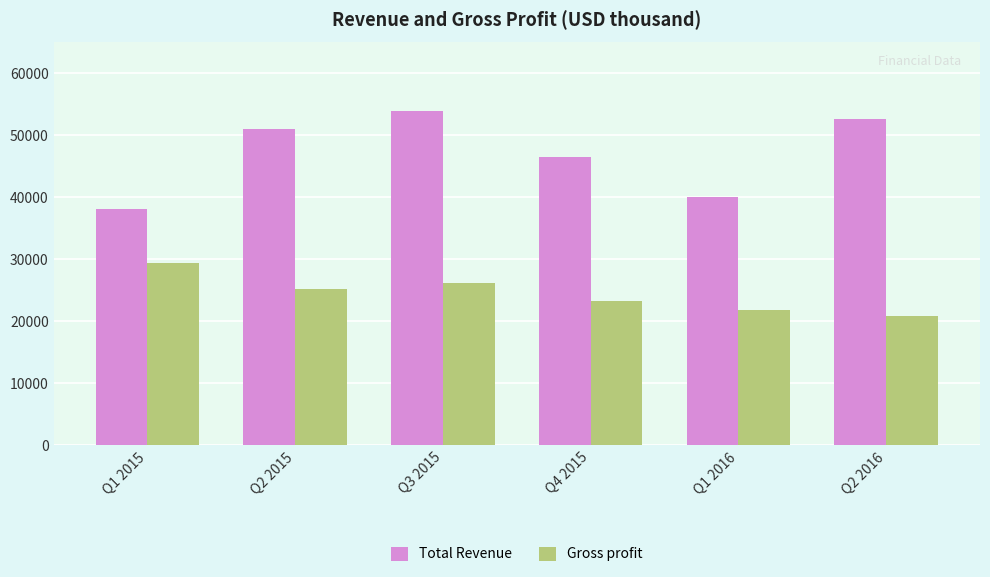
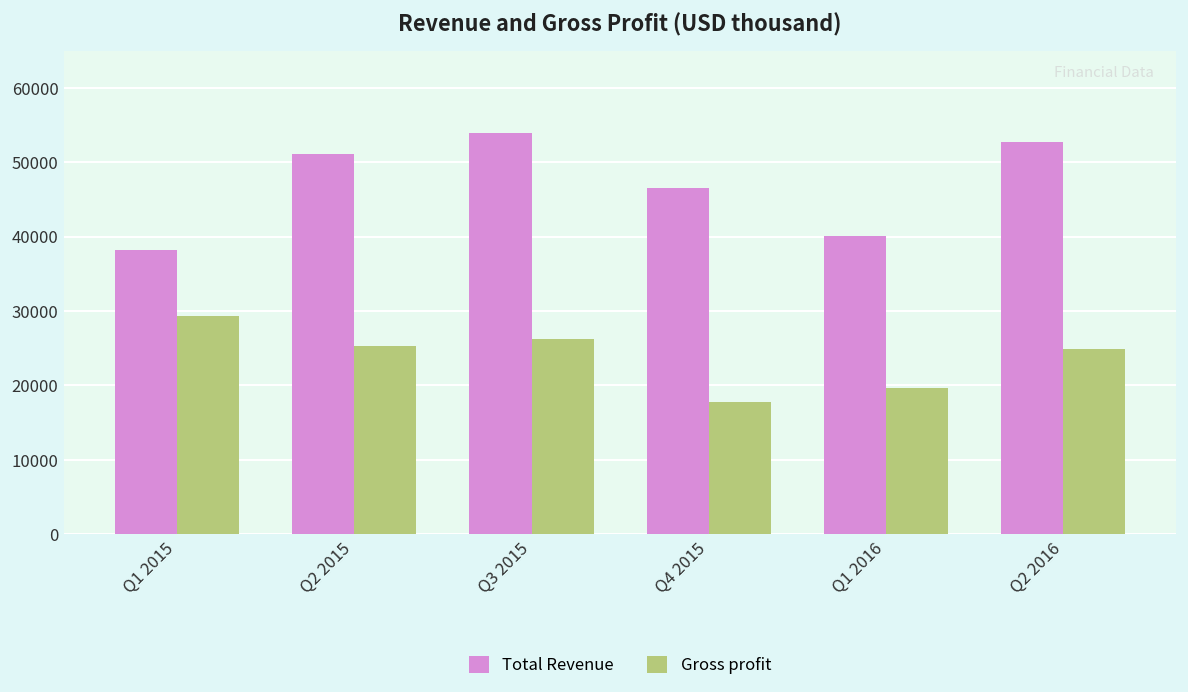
  {
    "Total Revenue": {
      "Q1 2015": 38000,
      "Q2 2015": 51000,
      "Q3 2015": 54000,
      "Q4 2015": 47000,
      "Q1 2016": 40000,
      "Q2 2016": 53000
    },
    "Gross profit": {
      "Q1 2015": 29000,
      "Q2 2015": 25000,
      "Q3 2015": 26000,
-     "Q4 2015": 23000,
-     "Q1 2016": 22000,
-     "Q2 2016": 21000
+     "Q4 2015": 18000,
+     "Q1 2016": 20000,
+     "Q2 2016": 25000
    }
  }
